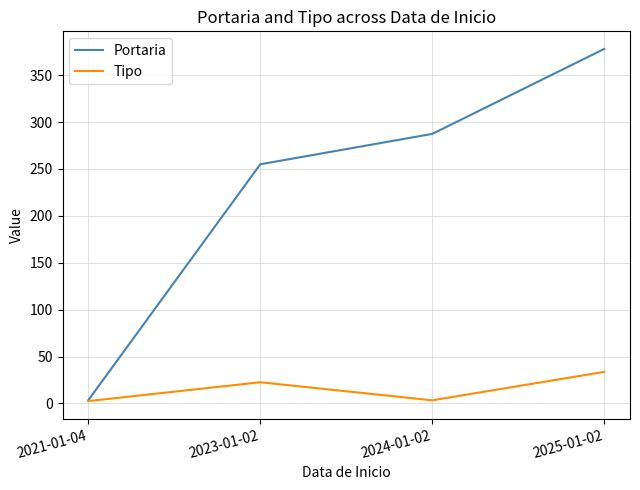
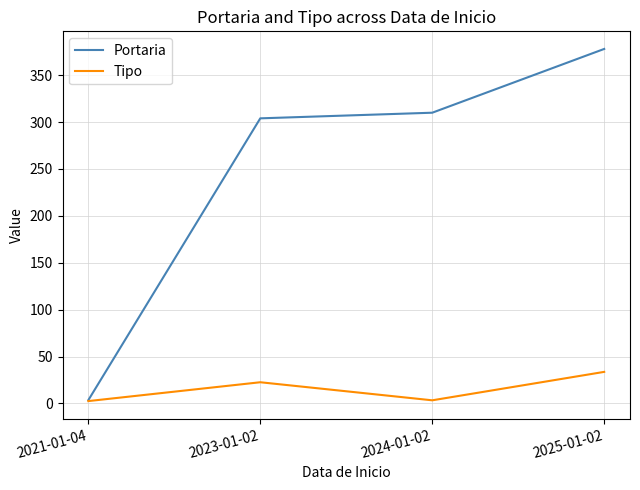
  {
    "Portaria": {
-     "2023-01-02": 260,
-     "2024-01-02": 290,
+     "2023-01-02": 300,
+     "2024-01-02": 310,
      "2025-01-02": 380
    },
    "Tipo": {
      "2023-01-02": 20,
      "2024-01-02": 0,
      "2025-01-02": 30
    }
  }
